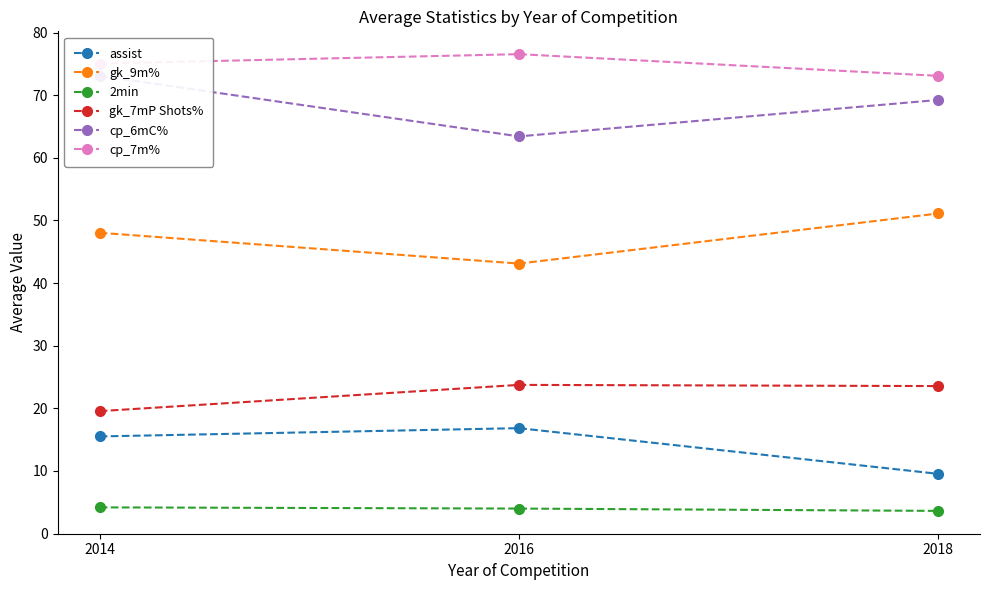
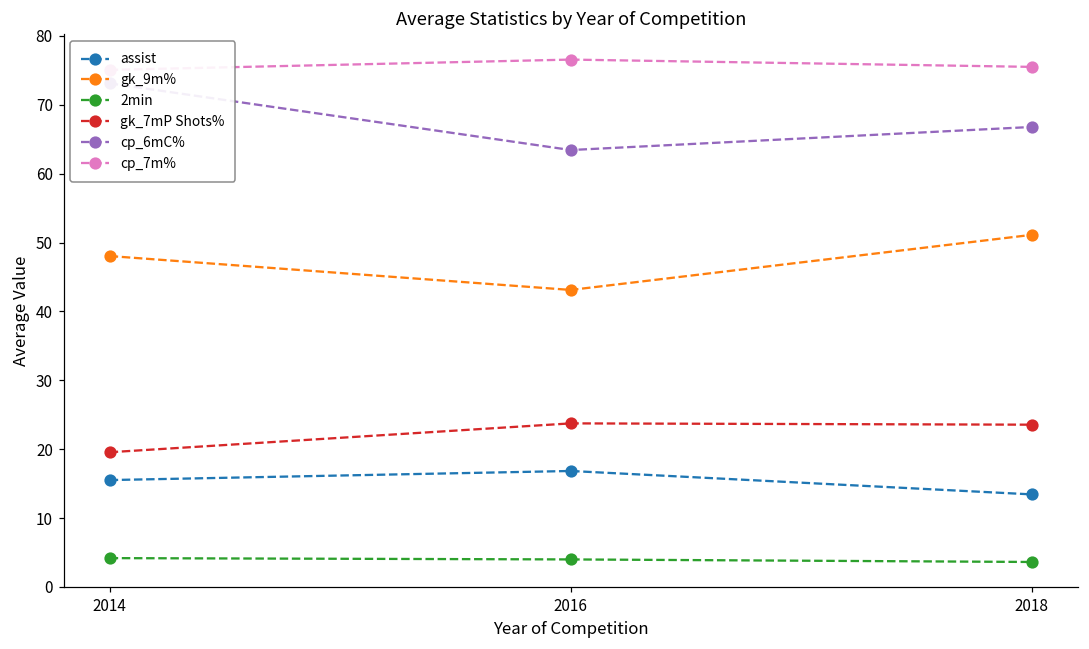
  {
    "assist": {
      "2014": 16,
      "2016": 17,
-     "2018": 10
+     "2018": 13
    },
    "gk_9m%": {
      "2014": 48,
      "2016": 43,
      "2018": 51
    },
    "2min": {
      "2014": 4,
      "2016": 4,
      "2018": 4
    },
    "gk_7mP Shots%": {
      "2014": 20,
      "2016": 24,
      "2018": 24
    },
    "cp_6mC%": {
      "2016": 63,
-     "2018": 69
+     "2018": 67
    },
    "cp_7m%": {
      "2016": 77,
-     "2018": 73
+     "2018": 76
    }
  }
